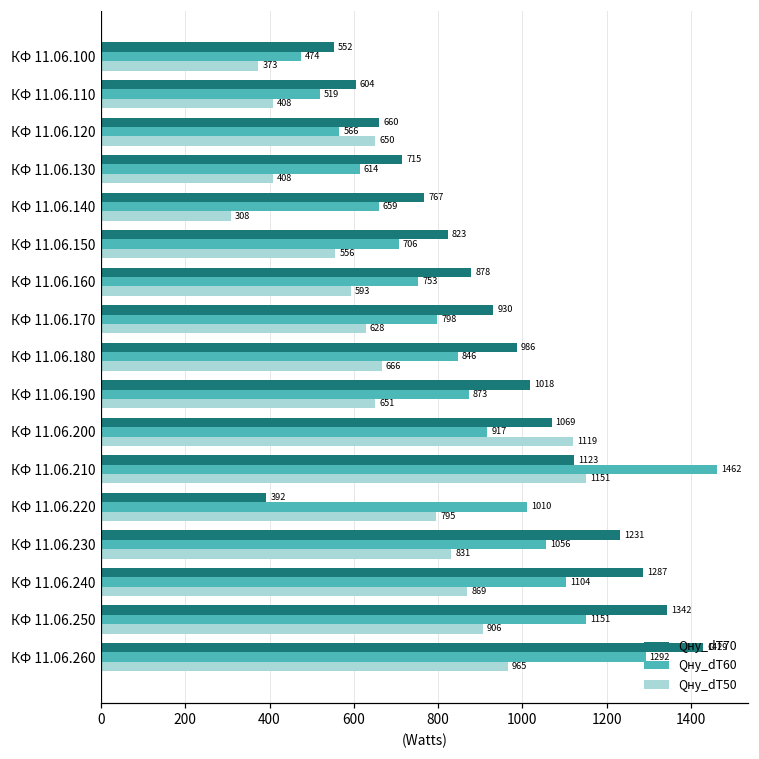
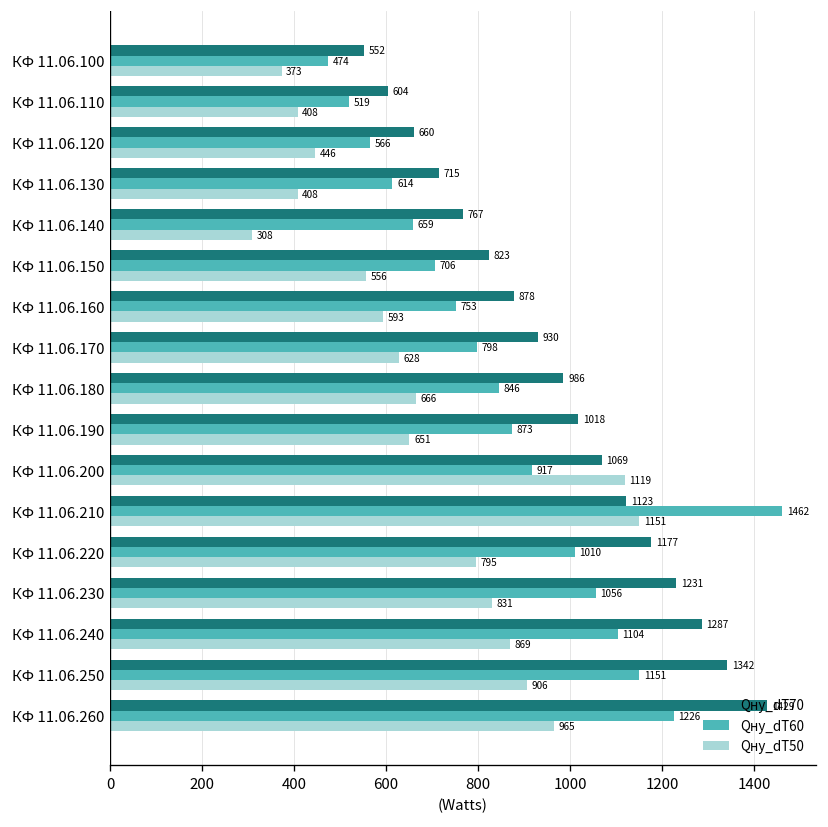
  {
    "Qну_dT70": {
      "КФ 11.06.100": 552,
      "КФ 11.06.110": 604,
      "КФ 11.06.120": 660,
      "КФ 11.06.130": 715,
      "КФ 11.06.140": 767,
      "КФ 11.06.150": 823,
      "КФ 11.06.160": 878,
      "КФ 11.06.170": 930,
      "КФ 11.06.180": 986,
      "КФ 11.06.190": 1018,
      "КФ 11.06.200": 1069,
      "КФ 11.06.210": 1123,
-     "КФ 11.06.220": 392,
+     "КФ 11.06.220": 1177,
      "КФ 11.06.230": 1231,
      "КФ 11.06.240": 1287,
      "КФ 11.06.250": 1342,
      "КФ 11.06.260": 1429
    },
    "Qну_dT60": {
      "КФ 11.06.100": 474,
      "КФ 11.06.110": 519,
      "КФ 11.06.120": 566,
      "КФ 11.06.130": 614,
      "КФ 11.06.140": 659,
      "КФ 11.06.150": 706,
      "КФ 11.06.160": 753,
      "КФ 11.06.170": 798,
      "КФ 11.06.180": 846,
      "КФ 11.06.190": 873,
      "КФ 11.06.200": 917,
      "КФ 11.06.210": 1462,
      "КФ 11.06.220": 1010,
      "КФ 11.06.230": 1056,
      "КФ 11.06.240": 1104,
      "КФ 11.06.250": 1151,
-     "КФ 11.06.260": 1292
+     "КФ 11.06.260": 1226
    },
    "Qну_dT50": {
      "КФ 11.06.100": 373,
      "КФ 11.06.110": 408,
-     "КФ 11.06.120": 650,
+     "КФ 11.06.120": 446,
      "КФ 11.06.130": 408,
      "КФ 11.06.140": 308,
      "КФ 11.06.150": 556,
      "КФ 11.06.160": 593,
      "КФ 11.06.170": 628,
      "КФ 11.06.180": 666,
      "КФ 11.06.190": 651,
      "КФ 11.06.200": 1119,
      "КФ 11.06.210": 1151,
      "КФ 11.06.220": 795,
      "КФ 11.06.230": 831,
      "КФ 11.06.240": 869,
      "КФ 11.06.250": 906,
      "КФ 11.06.260": 965
    }
  }
